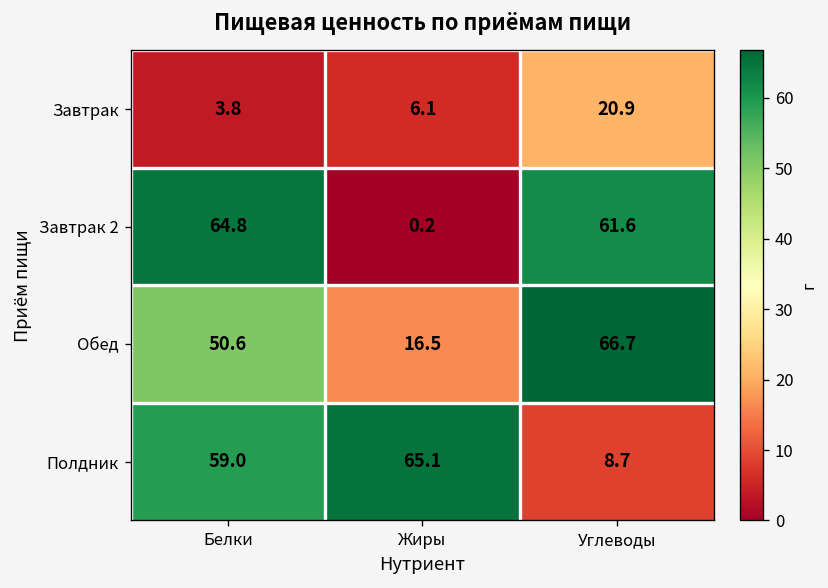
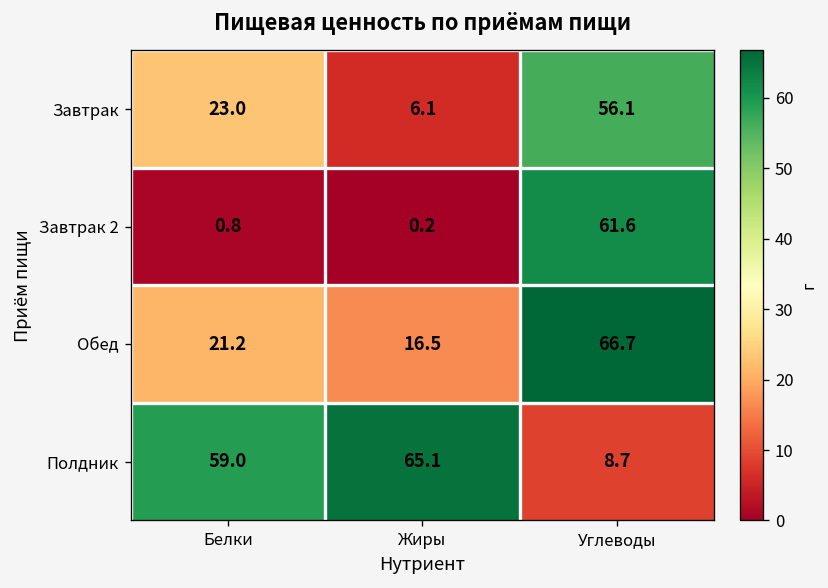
  {
    "Завтрак": {
-     "Белки": 3.8,
+     "Белки": 23.0,
      "Жиры": 6.1,
-     "Углеводы": 20.9
+     "Углеводы": 56.1
    },
    "Завтрак 2": {
-     "Белки": 64.8,
+     "Белки": 0.8,
      "Жиры": 0.2,
      "Углеводы": 61.6
    },
    "Обед": {
-     "Белки": 50.6,
+     "Белки": 21.2,
      "Жиры": 16.5,
      "Углеводы": 66.7
    },
    "Полдник": {
      "Белки": 59.0,
      "Жиры": 65.1,
      "Углеводы": 8.7
    }
  }
